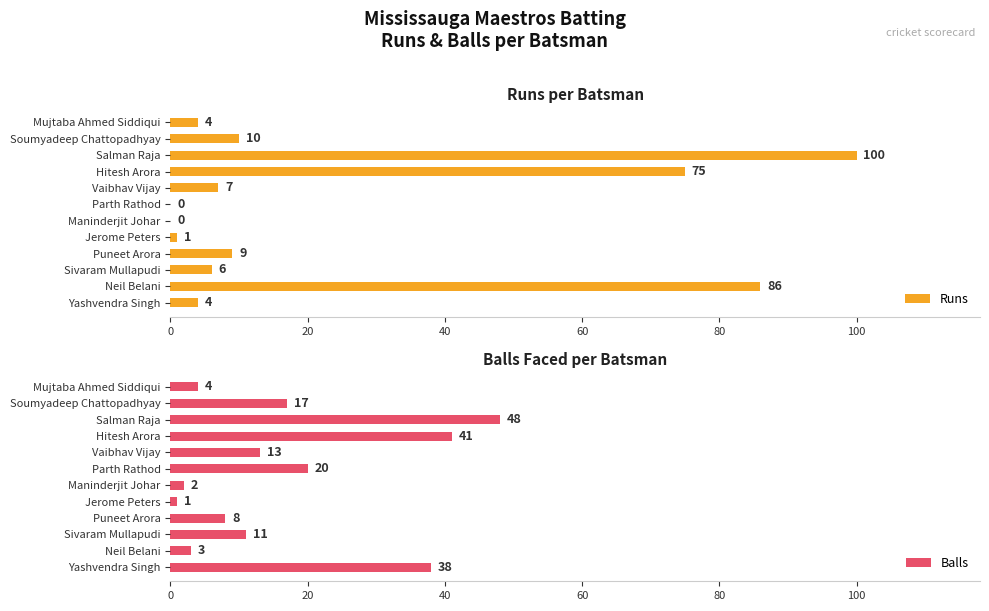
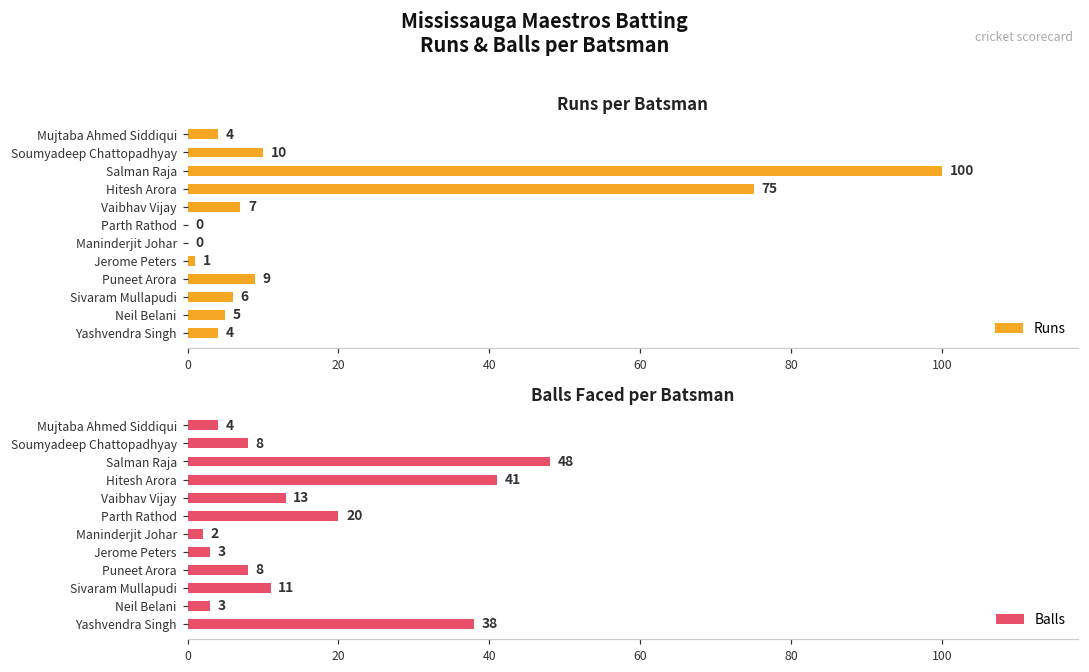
  {
    "Runs per Batsman": {
      "Mujtaba Ahmed Siddiqui": 4,
      "Soumyadeep Chattopadhyay": 10,
      "Salman Raja": 100,
      "Hitesh Arora": 75,
      "Vaibhav Vijay": 7,
      "Parth Rathod": 0,
      "Maninderjit Johar": 0,
      "Jerome Peters": 1,
      "Puneet Arora": 9,
      "Sivaram Mullapudi": 6,
-     "Neil Belani": 86,
+     "Neil Belani": 5,
      "Yashvendra Singh": 4
    },
    "Balls Faced per Batsman": {
      "Mujtaba Ahmed Siddiqui": 4,
-     "Soumyadeep Chattopadhyay": 17,
+     "Soumyadeep Chattopadhyay": 8,
      "Salman Raja": 48,
      "Hitesh Arora": 41,
      "Vaibhav Vijay": 13,
      "Parth Rathod": 20,
      "Maninderjit Johar": 2,
-     "Jerome Peters": 1,
+     "Jerome Peters": 3,
      "Puneet Arora": 8,
      "Sivaram Mullapudi": 11,
      "Neil Belani": 3,
      "Yashvendra Singh": 38
    }
  }
